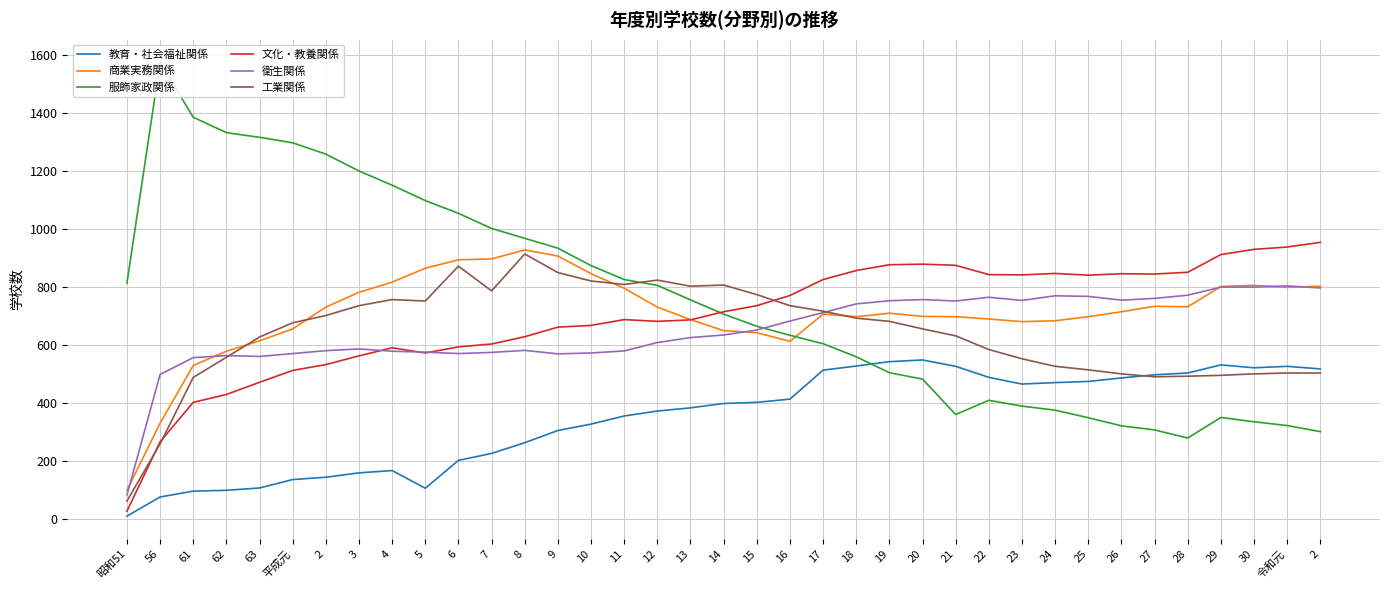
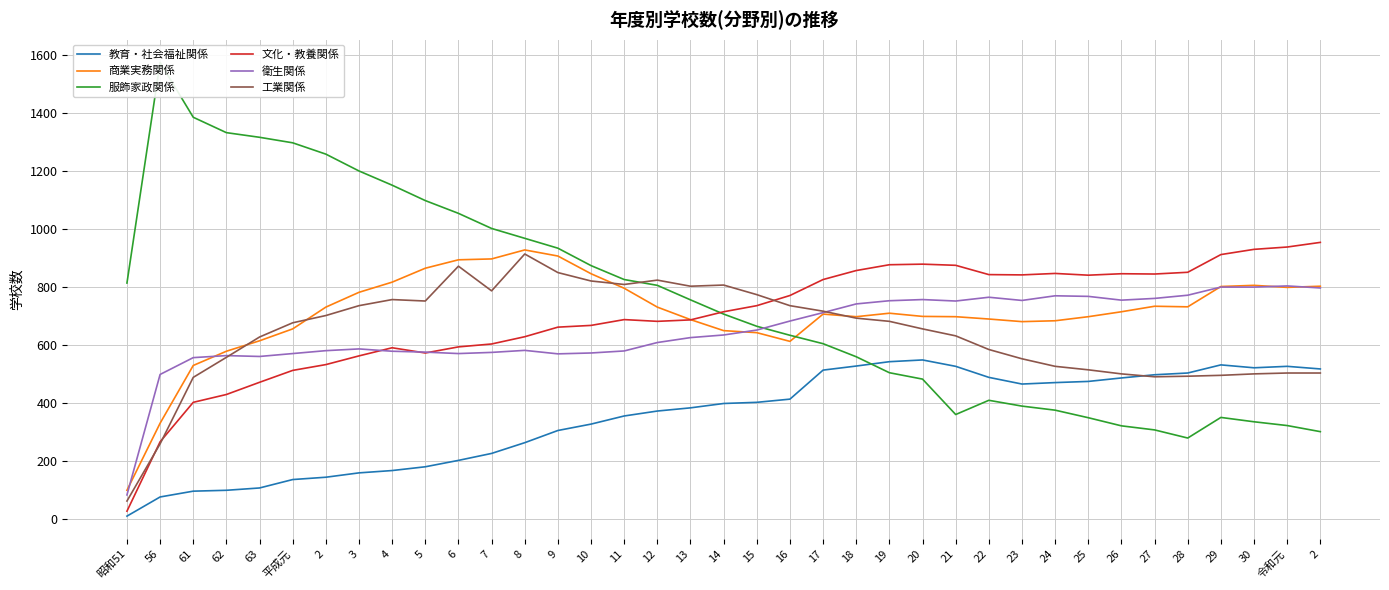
  {
    "教育・社会福祉関係": {
      "昭和51": 10,
      "56": 80,
      "61": 100,
      "62": 100,
      "63": 110,
      "平成元": 140,
      "3": 160,
      "4": 170,
-     "5": 110,
+     "5": 180,
      "6": 200,
      "7": 230,
      "8": 260,
      "9": 310,
      "10": 330,
      "11": 360,
      "12": 370,
      "13": 380,
      "14": 400,
      "15": 400,
      "16": 410,
      "17": 510,
      "18": 530,
      "19": 540,
      "20": 550,
      "21": 530,
      "22": 490,
      "23": 470,
      "24": 470,
      "25": 480,
      "26": 490,
      "28": 500,
      "29": 530,
      "30": 520,
      "令和元": 530
    },
    "商業実務関係": {
      "昭和51": 100,
      "56": 330,
      "61": 530,
      "62": 580,
      "63": 620,
      "平成元": 660,
      "3": 780,
      "4": 820,
      "5": 870,
      "6": 890,
      "7": 900,
      "8": 930,
      "9": 910,
      "10": 850,
      "11": 800,
      "12": 730,
      "14": 650,
      "15": 640,
      "16": 610,
      "19": 710,
      "20": 700,
      "21": 700,
      "22": 690,
      "23": 680,
      "24": 680,
      "25": 700,
      "26": 720,
      "27": 730,
      "28": 730
    },
    "服飾家政関係": {
      "昭和51": 810,
      "61": 1390,
      "62": 1330,
      "63": 1320,
      "平成元": 1300,
      "3": 1200,
      "4": 1150,
      "5": 1100,
      "6": 1050,
      "7": 1000,
      "8": 970,
      "9": 930,
      "10": 870,
      "11": 830,
      "12": 810,
      "13": 760,
      "15": 670,
      "16": 630,
      "17": 610,
      "18": 560,
      "19": 510,
      "20": 480,
      "21": 360,
      "22": 410,
      "23": 390,
      "24": 380,
      "25": 350,
      "26": 320,
      "27": 310,
      "28": 280,
      "29": 350,
      "30": 340,
      "令和元": 320
    },
    "文化・教養関係": {
      "昭和51": 30,
      "61": 400,
      "62": 430,
      "63": 470,
      "平成元": 510,
      "3": 560,
      "4": 590,
      "6": 590,
      "7": 600,
      "8": 630,
      "9": 660,
      "10": 670,
      "11": 690,
      "12": 680,
      "15": 740,
      "16": 770,
      "17": 830,
      "18": 860,
      "19": 880,
      "20": 880,
      "21": 880,
      "22": 840,
      "23": 840,
      "24": 850,
      "25": 840,
      "26": 850,
      "27": 850,
      "28": 850,
      "29": 910,
      "30": 930,
      "令和元": 940
    },
    "衛生関係": {
      "昭和51": 80,
      "56": 500,
      "61": 560,
      "63": 560,
      "平成元": 570,
      "3": 590,
      "4": 580,
      "6": 570,
      "7": 580,
      "8": 580,
      "9": 570,
      "10": 570,
      "11": 580,
      "12": 610,
      "13": 630,
      "14": 640,
      "15": 650,
      "16": 680,
      "18": 740,
      "19": 750,
      "20": 760,
      "21": 750,
      "22": 770,
      "23": 750,
      "24": 770,
      "25": 770,
      "26": 760,
      "27": 760,
      "28": 770
    },
    "工業関係": {
      "昭和51": 60,
      "61": 490,
      "63": 630,
      "平成元": 680,
      "3": 740,
      "4": 760,
      "5": 750,
      "6": 870,
      "7": 790,
      "8": 910,
      "9": 850,
      "10": 820,
      "11": 810,
      "12": 820,
      "13": 800,
      "14": 810,
      "15": 770,
      "16": 740,
      "19": 680,
      "20": 660,
      "21": 630,
      "22": 590,
      "23": 550,
      "24": 530,
      "25": 520,
      "26": 500,
      "28": 490,
      "29": 500,
      "30": 500,
      "令和元": 500
    }
  }
